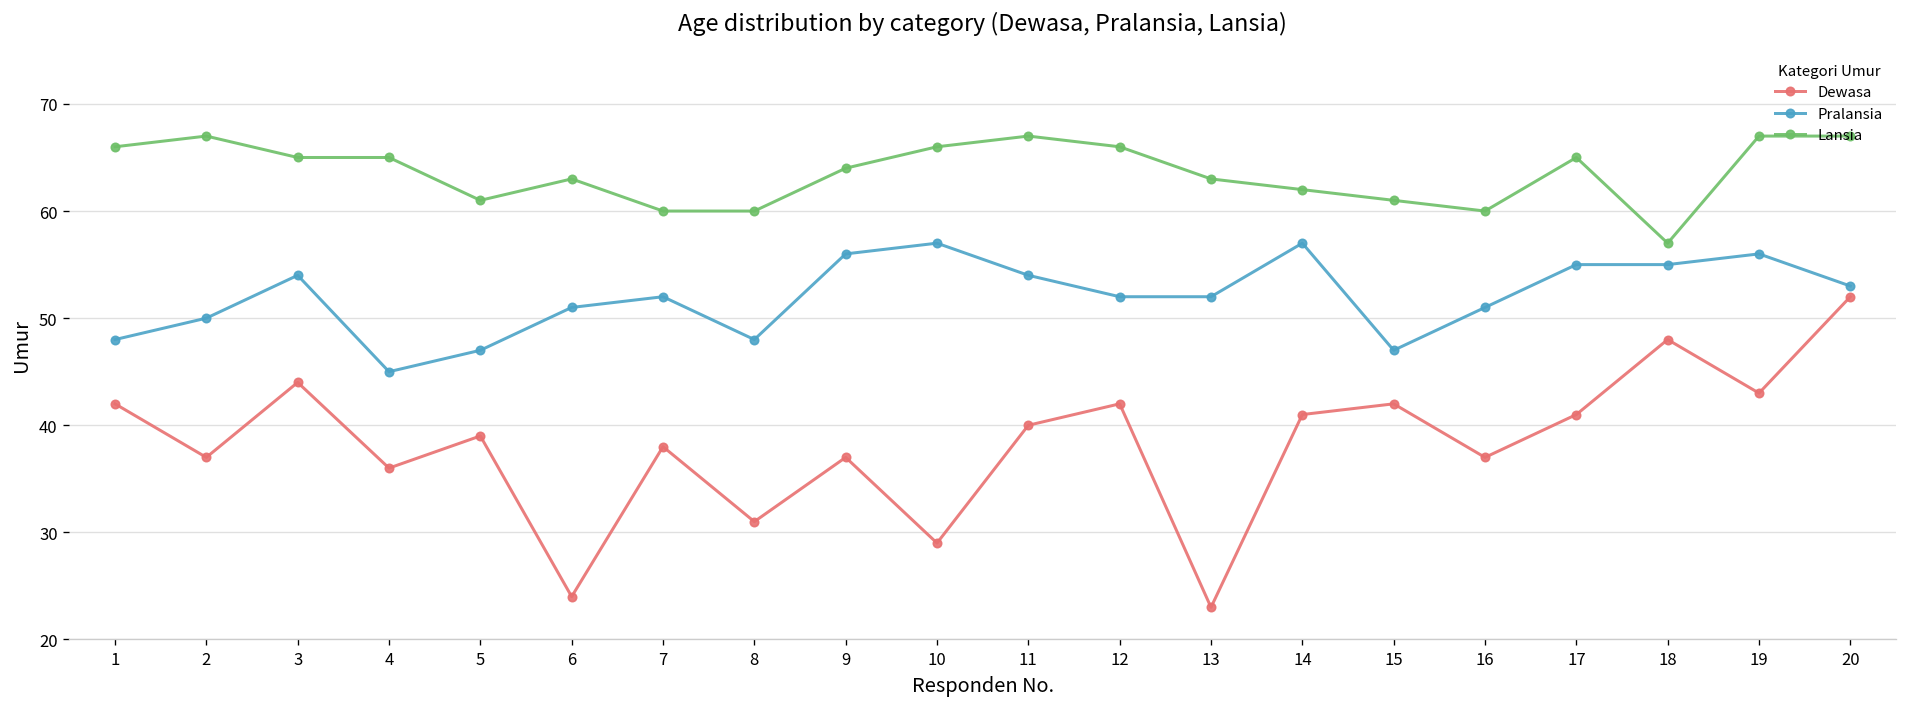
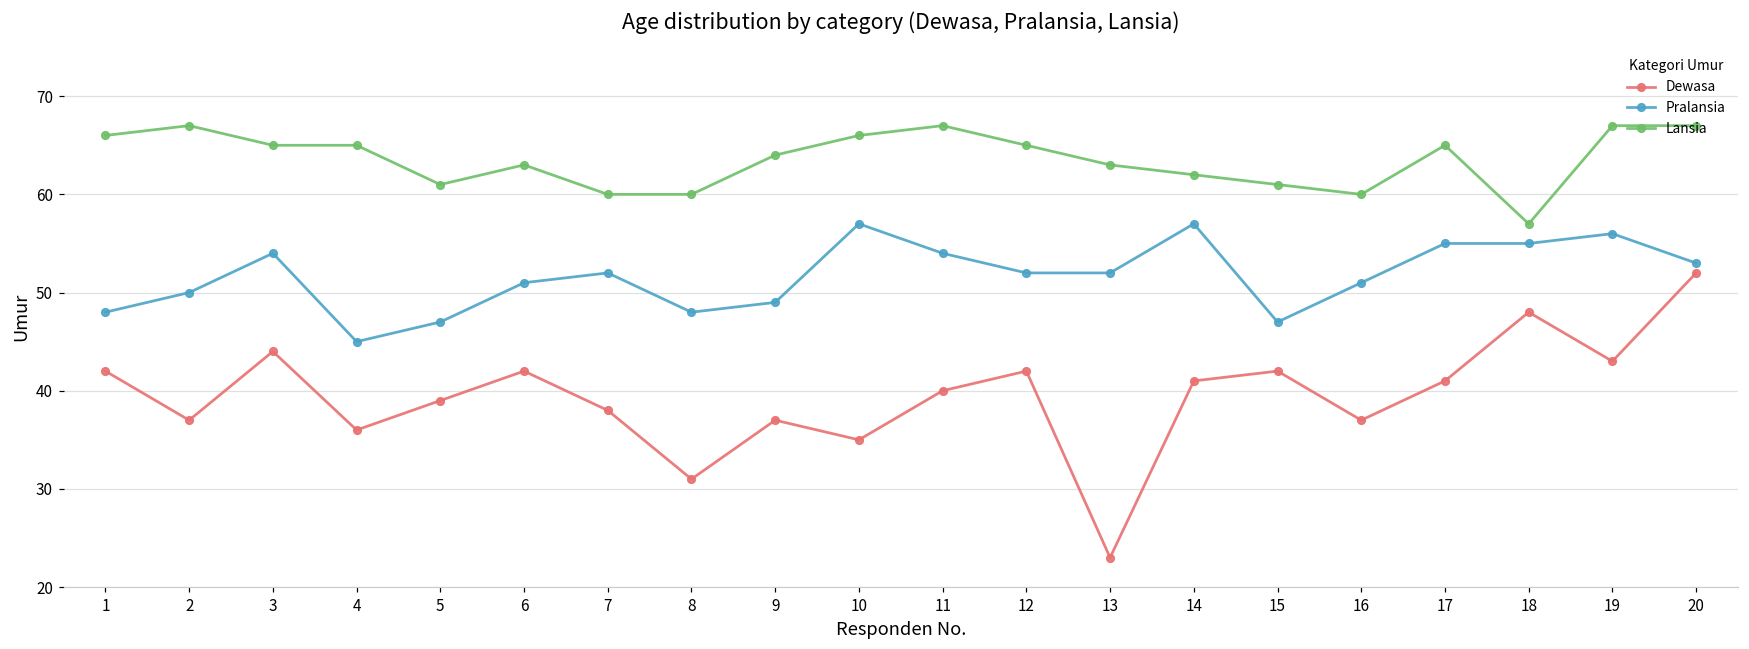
  {
    "Dewasa": {
      "1": 42,
      "2": 37,
      "3": 44,
      "4": 36,
      "5": 39,
-     "6": 24,
+     "6": 42,
      "7": 38,
      "8": 31,
      "9": 37,
-     "10": 29,
+     "10": 35,
      "11": 40,
      "12": 42,
      "13": 23,
      "14": 41,
      "15": 42,
      "16": 37,
      "17": 41,
      "18": 48,
      "19": 43,
      "20": 52
    },
    "Pralansia": {
      "1": 48,
      "2": 50,
      "3": 54,
      "4": 45,
      "5": 47,
      "6": 51,
      "7": 52,
      "8": 48,
-     "9": 56,
+     "9": 49,
      "10": 57,
      "11": 54,
      "12": 52,
      "13": 52,
      "14": 57,
      "15": 47,
      "16": 51,
      "17": 55,
      "18": 55,
      "19": 56,
      "20": 53
    },
    "Lansia": {
      "1": 66,
      "2": 67,
      "3": 65,
      "4": 65,
      "5": 61,
      "6": 63,
      "7": 60,
      "8": 60,
      "9": 64,
      "10": 66,
      "11": 67,
-     "12": 66,
+     "12": 65,
      "13": 63,
      "14": 62,
      "15": 61,
      "16": 60,
      "17": 65,
      "18": 57,
      "19": 67,
      "20": 67
    }
  }
